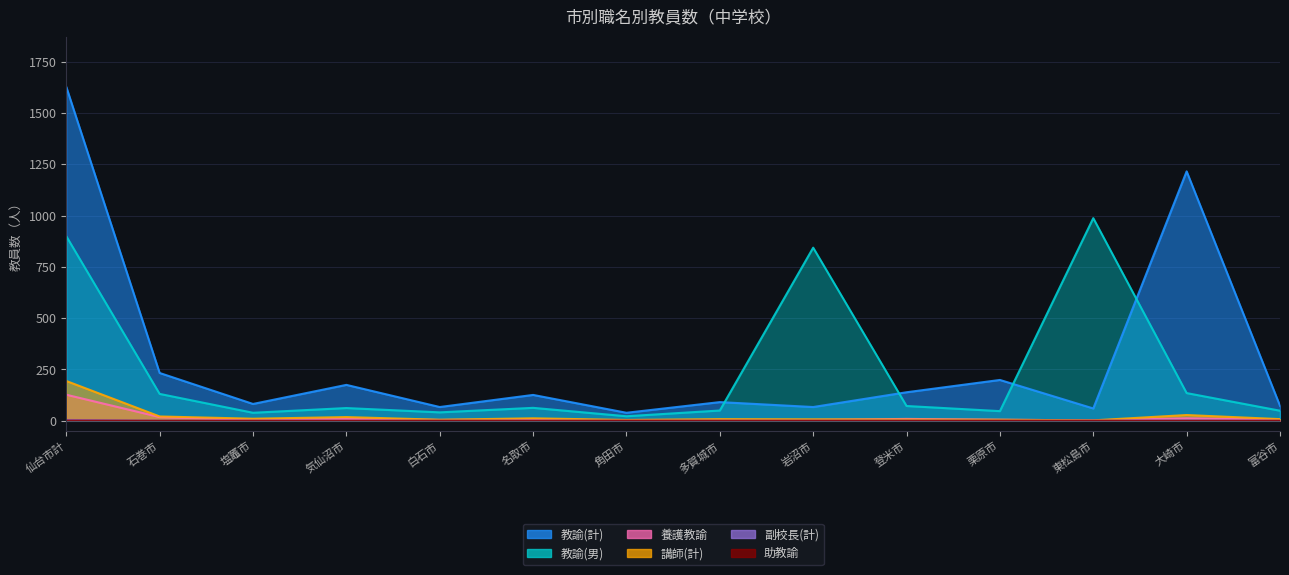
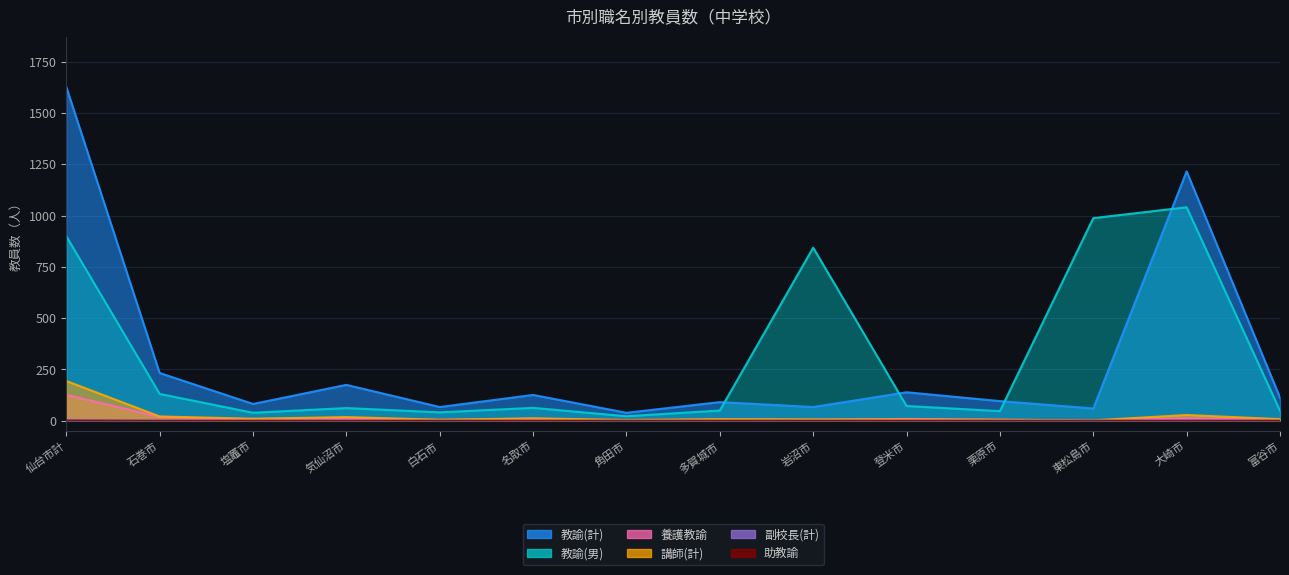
  {
    "教諭(計)": {
      "仙台市計": 1630,
      "石巻市": 230,
      "塩竈市": 80,
      "気仙沼市": 180,
      "白石市": 70,
      "名取市": 130,
      "角田市": 40,
      "多賀城市": 90,
      "岩沼市": 70,
      "登米市": 140,
-     "栗原市": 200,
+     "栗原市": 100,
      "東松島市": 60,
      "大崎市": 1220,
-     "富谷市": 70
+     "富谷市": 110
    },
    "教諭(男)": {
      "仙台市計": 900,
      "石巻市": 130,
      "塩竈市": 40,
      "気仙沼市": 60,
      "白石市": 40,
      "名取市": 60,
      "角田市": 20,
      "多賀城市": 50,
      "岩沼市": 840,
      "登米市": 70,
      "栗原市": 50,
      "東松島市": 990,
-     "大崎市": 140,
+     "大崎市": 1040,
      "富谷市": 50
    },
    "養護教諭": {
      "仙台市計": 130
    },
    "講師(計)": {
      "仙台市計": 190,
      "大崎市": 30
    }
  }
